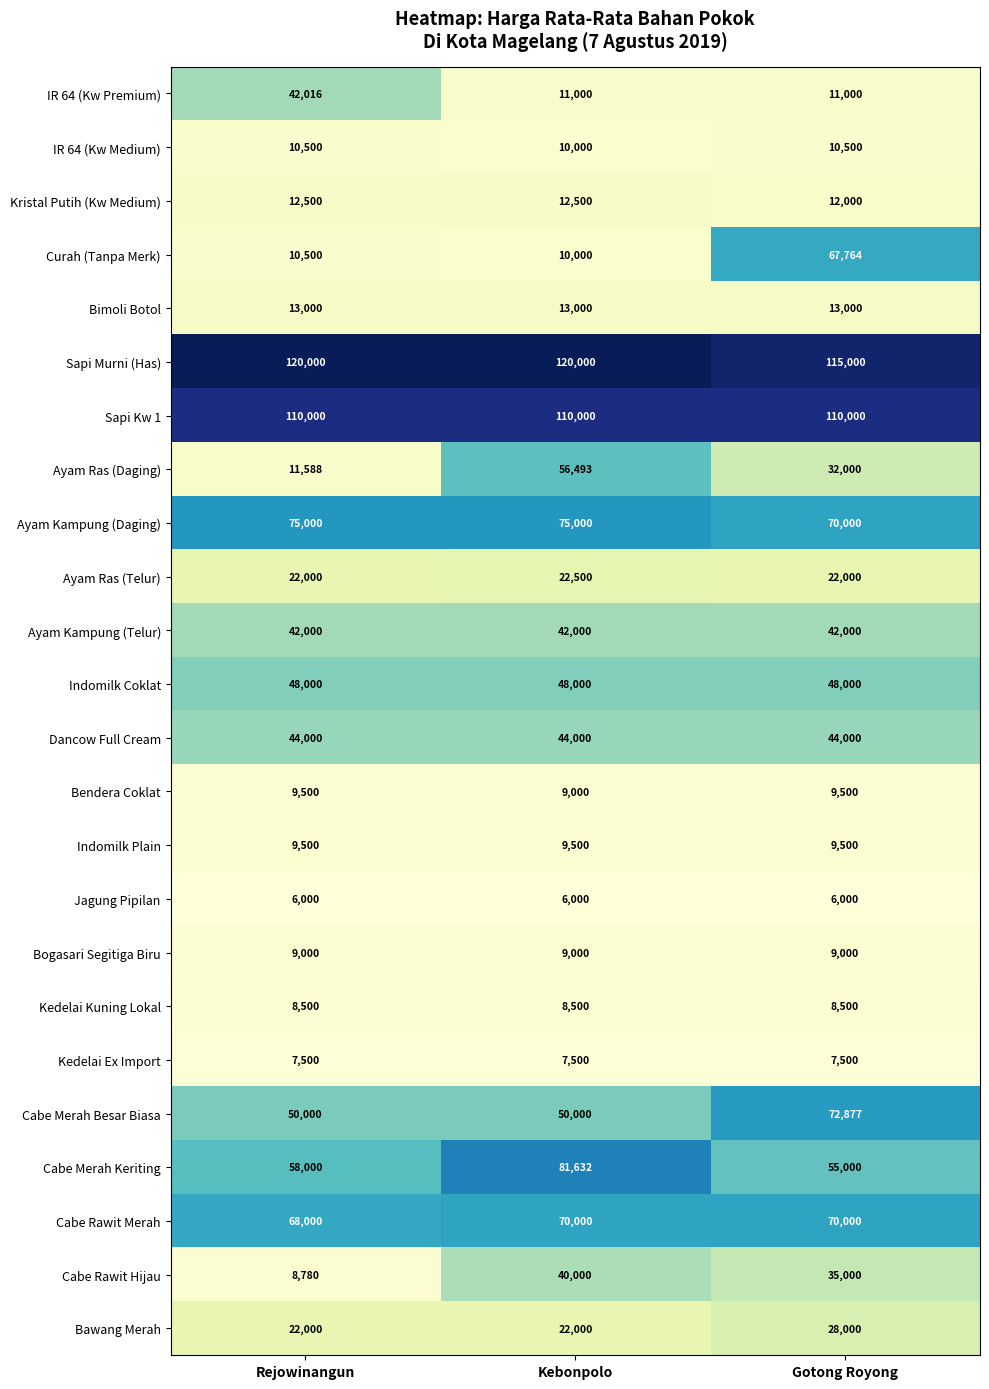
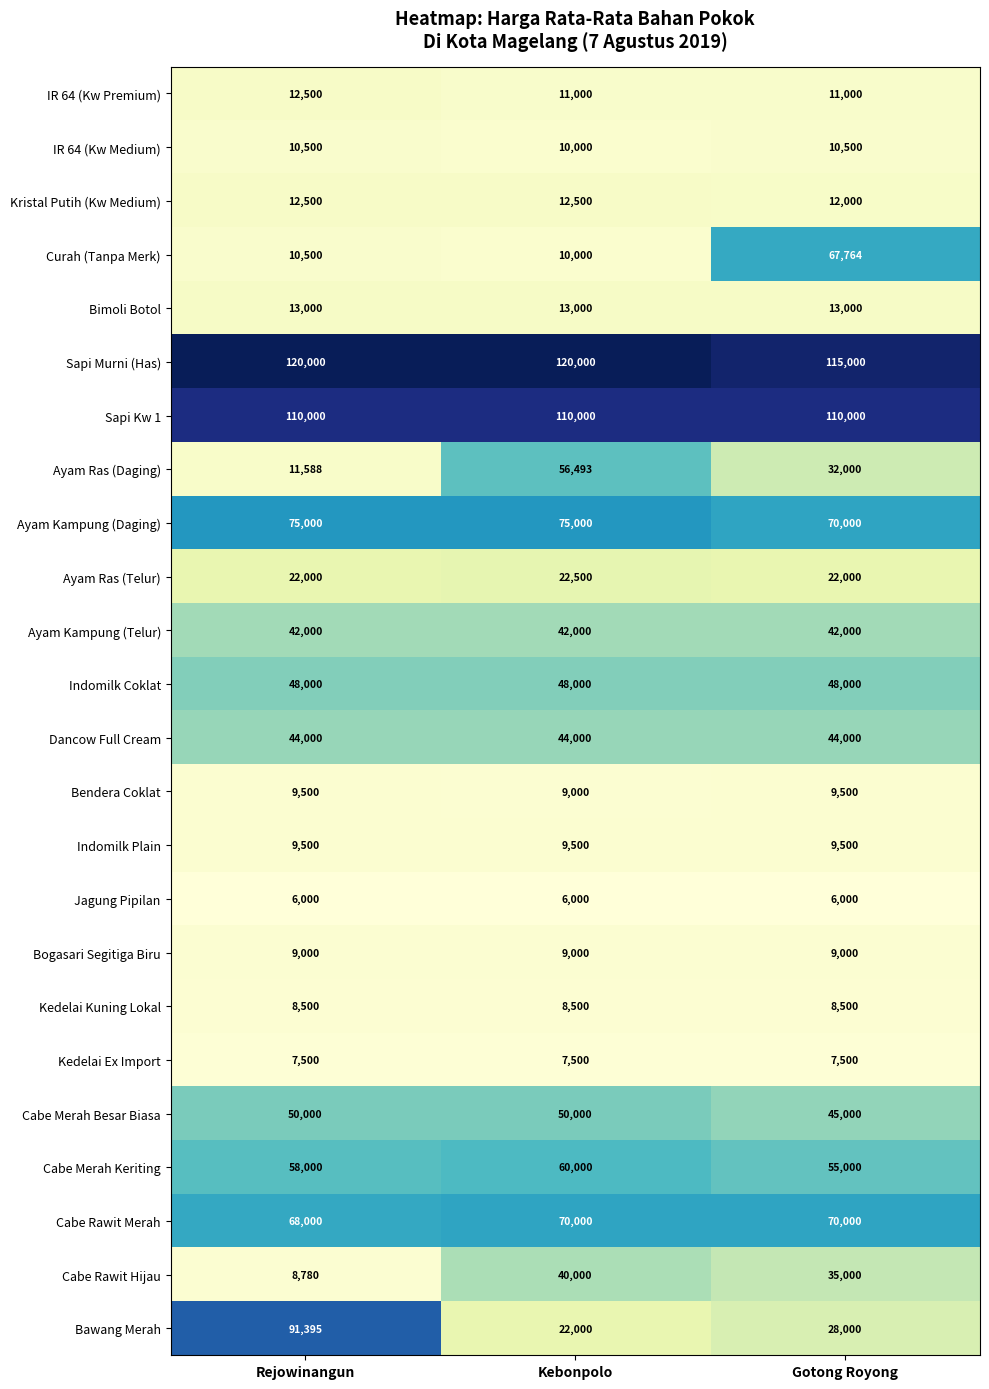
  {
    "IR 64 (Kw Premium)": {
-     "Rejowinangun": "42,016",
+     "Rejowinangun": "12,500",
      "Kebonpolo": "11,000",
      "Gotong Royong": "11,000"
    },
    "IR 64 (Kw Medium)": {
      "Rejowinangun": "10,500",
      "Kebonpolo": "10,000",
      "Gotong Royong": "10,500"
    },
    "Kristal Putih (Kw Medium)": {
      "Rejowinangun": "12,500",
      "Kebonpolo": "12,500",
      "Gotong Royong": "12,000"
    },
    "Curah (Tanpa Merk)": {
      "Rejowinangun": "10,500",
      "Kebonpolo": "10,000",
      "Gotong Royong": "67,764"
    },
    "Bimoli Botol": {
      "Rejowinangun": "13,000",
      "Kebonpolo": "13,000",
      "Gotong Royong": "13,000"
    },
    "Sapi Murni (Has)": {
      "Rejowinangun": "120,000",
      "Kebonpolo": "120,000",
      "Gotong Royong": "115,000"
    },
    "Sapi Kw 1": {
      "Rejowinangun": "110,000",
      "Kebonpolo": "110,000",
      "Gotong Royong": "110,000"
    },
    "Ayam Ras (Daging)": {
      "Rejowinangun": "11,588",
      "Kebonpolo": "56,493",
      "Gotong Royong": "32,000"
    },
    "Ayam Kampung (Daging)": {
      "Rejowinangun": "75,000",
      "Kebonpolo": "75,000",
      "Gotong Royong": "70,000"
    },
    "Ayam Ras (Telur)": {
      "Rejowinangun": "22,000",
      "Kebonpolo": "22,500",
      "Gotong Royong": "22,000"
    },
    "Ayam Kampung (Telur)": {
      "Rejowinangun": "42,000",
      "Kebonpolo": "42,000",
      "Gotong Royong": "42,000"
    },
    "Indomilk Coklat": {
      "Rejowinangun": "48,000",
      "Kebonpolo": "48,000",
      "Gotong Royong": "48,000"
    },
    "Dancow Full Cream": {
      "Rejowinangun": "44,000",
      "Kebonpolo": "44,000",
      "Gotong Royong": "44,000"
    },
    "Bendera Coklat": {
      "Rejowinangun": "9,500",
      "Kebonpolo": "9,000",
      "Gotong Royong": "9,500"
    },
    "Indomilk Plain": {
      "Rejowinangun": "9,500",
      "Kebonpolo": "9,500",
      "Gotong Royong": "9,500"
    },
    "Jagung Pipilan": {
      "Rejowinangun": "6,000",
      "Kebonpolo": "6,000",
      "Gotong Royong": "6,000"
    },
    "Bogasari Segitiga Biru": {
      "Rejowinangun": "9,000",
      "Kebonpolo": "9,000",
      "Gotong Royong": "9,000"
    },
    "Kedelai Kuning Lokal": {
      "Rejowinangun": "8,500",
      "Kebonpolo": "8,500",
      "Gotong Royong": "8,500"
    },
    "Kedelai Ex Import": {
      "Rejowinangun": "7,500",
      "Kebonpolo": "7,500",
      "Gotong Royong": "7,500"
    },
    "Cabe Merah Besar Biasa": {
      "Rejowinangun": "50,000",
      "Kebonpolo": "50,000",
-     "Gotong Royong": "72,877"
+     "Gotong Royong": "45,000"
    },
    "Cabe Merah Keriting": {
      "Rejowinangun": "58,000",
-     "Kebonpolo": "81,632",
+     "Kebonpolo": "60,000",
      "Gotong Royong": "55,000"
    },
    "Cabe Rawit Merah": {
      "Rejowinangun": "68,000",
      "Kebonpolo": "70,000",
      "Gotong Royong": "70,000"
    },
    "Cabe Rawit Hijau": {
      "Rejowinangun": "8,780",
      "Kebonpolo": "40,000",
      "Gotong Royong": "35,000"
    },
    "Bawang Merah": {
-     "Rejowinangun": "22,000",
+     "Rejowinangun": "91,395",
      "Kebonpolo": "22,000",
      "Gotong Royong": "28,000"
    }
  }
